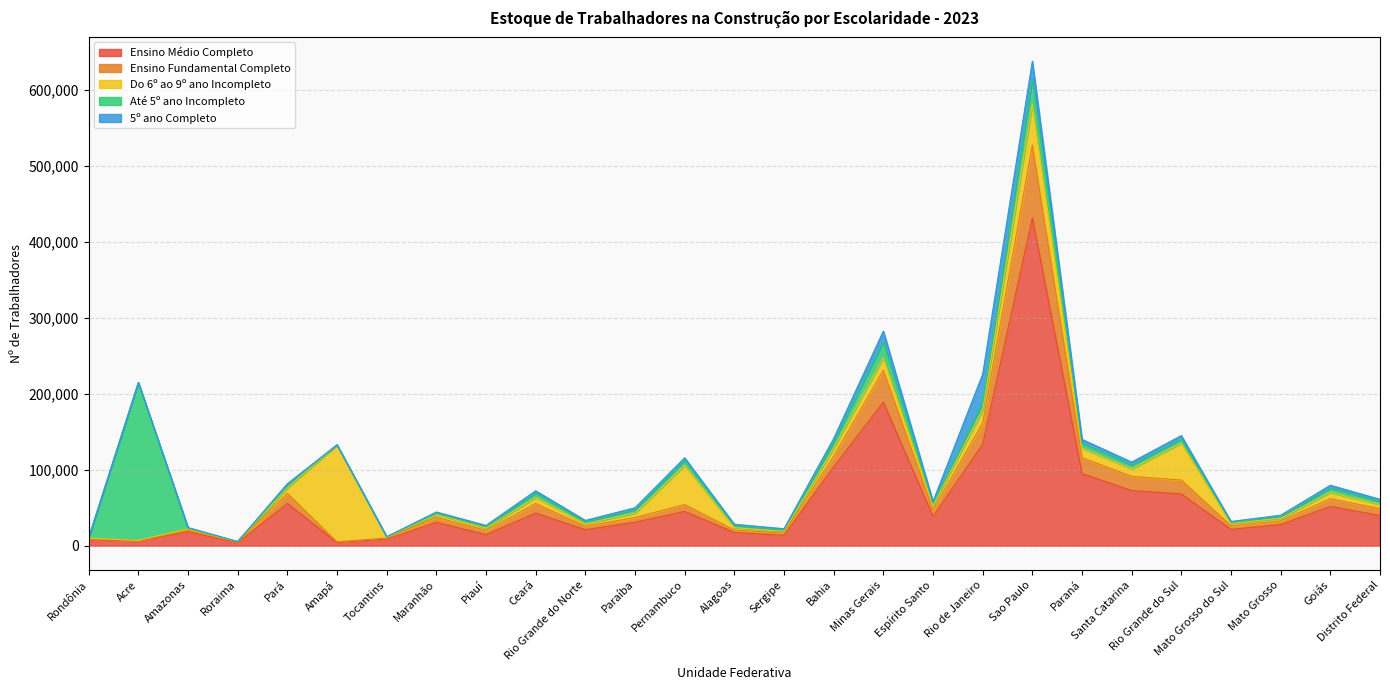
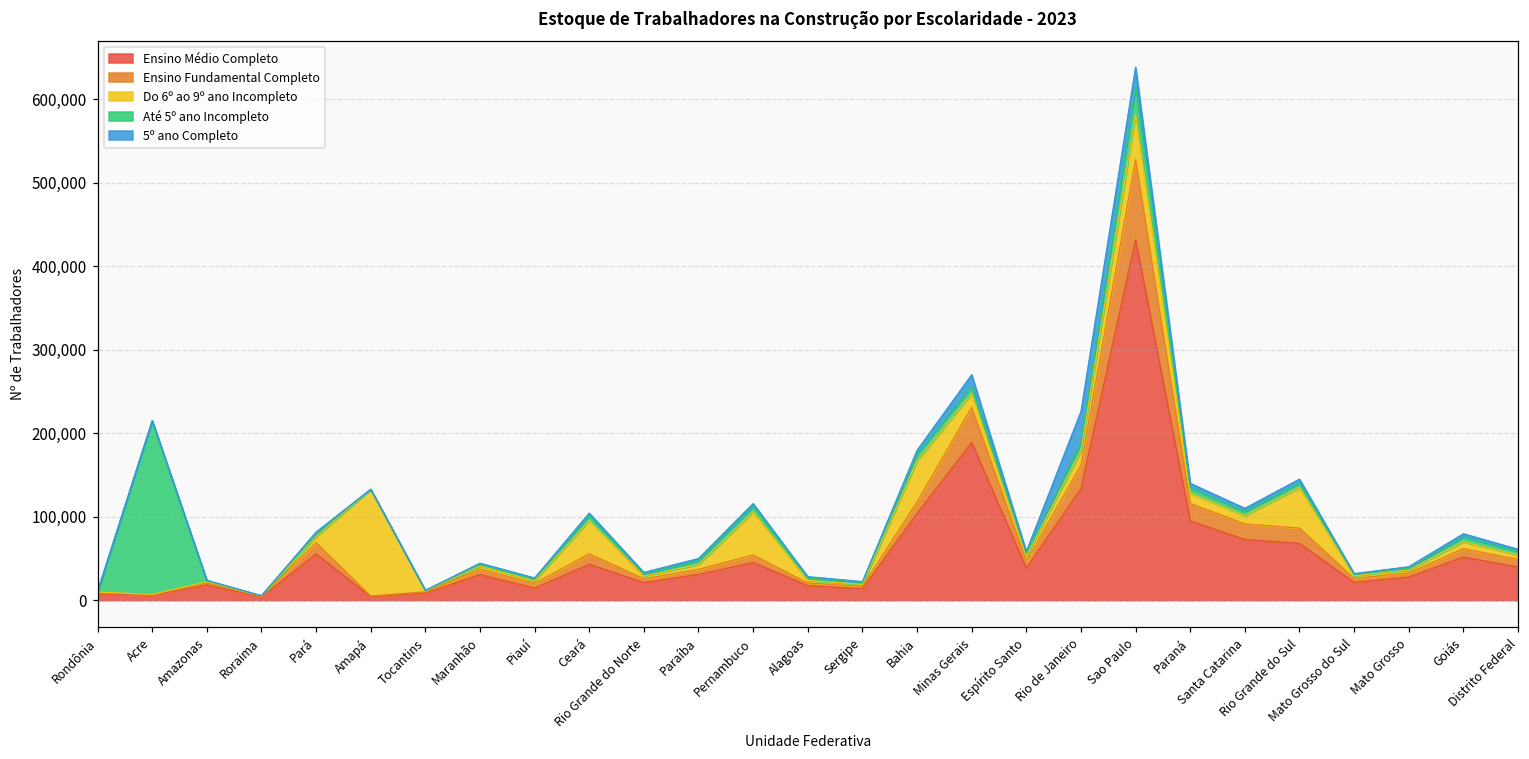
  {
    "Do 6º ao 9º ano Incompleto": {
-     "Ceará": "10,000",
+     "Ceará": "40,000",
      "Paraíba": "10,000",
      "Pernambuco": "50,000",
-     "Bahia": "10,000",
+     "Bahia": "50,000",
      "Minas Gerais": "20,000",
      "Rio de Janeiro": "20,000",
      "Sao Paulo": "50,000",
      "Paraná": "10,000",
      "Santa Catarina": "10,000",
      "Rio Grande do Sul": "50,000",
      "Goiás": "10,000",
      "Distrito Federal": "10,000"
    },
    "Até 5º ano Incompleto": {
      "Bahia": "10,000",
-     "Minas Gerais": "20,000",
+     "Minas Gerais": "10,000",
      "Rio de Janeiro": "10,000",
      "Sao Paulo": "30,000",
      "Paraná": "10,000",
      "Santa Catarina": "0",
      "Rio Grande do Sul": "10,000",
      "Goiás": "10,000"
    },
    "5º ano Completo": {
      "Bahia": "0",
      "Minas Gerais": "10,000",
      "Rio de Janeiro": "40,000",
      "Sao Paulo": "20,000",
      "Paraná": "10,000",
      "Santa Catarina": "0",
      "Rio Grande do Sul": "0",
      "Goiás": "0"
    }
  }
